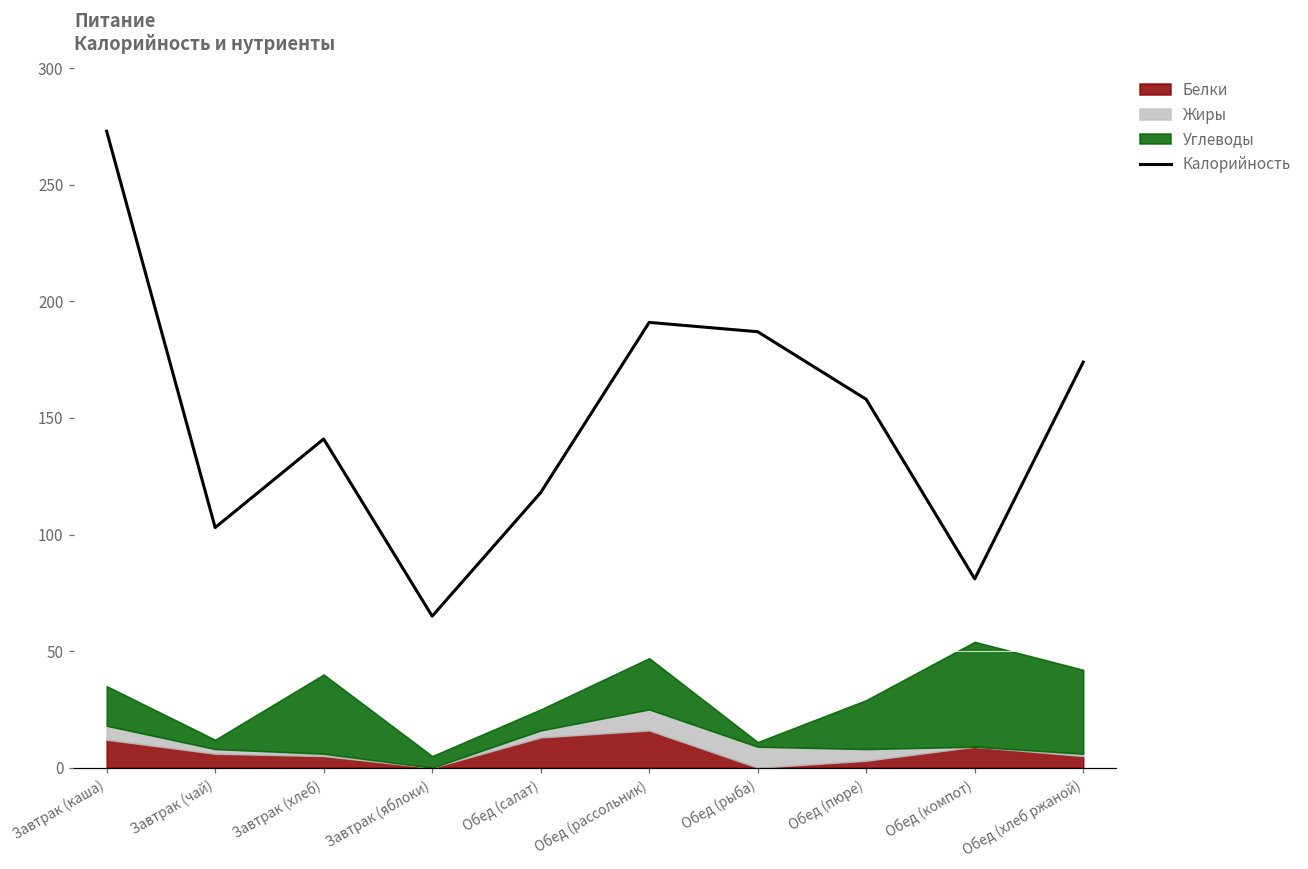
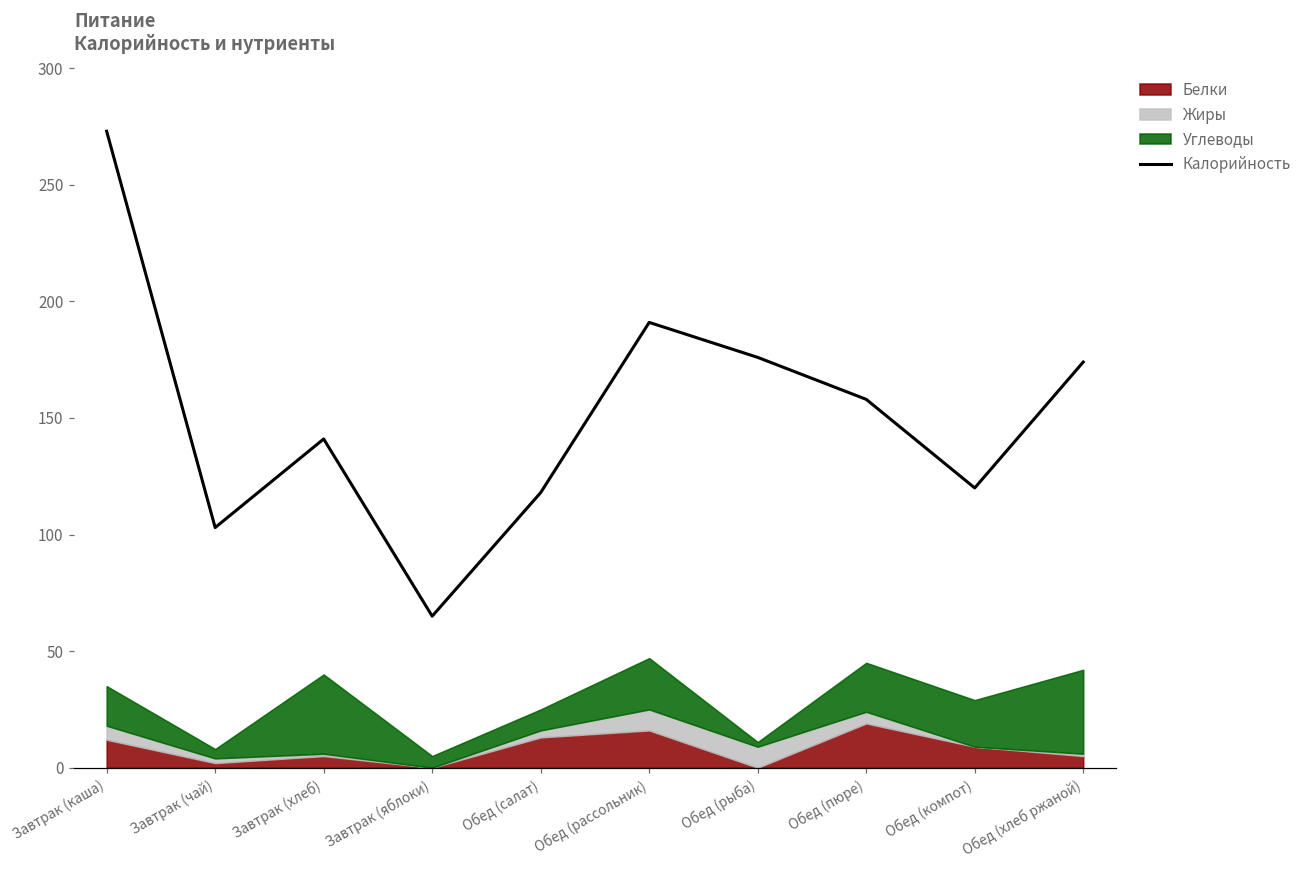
  {
    "Калорийность": {
      "Завтрак (каша)": 273,
      "Завтрак (чай)": 103,
      "Завтрак (хлеб)": 141,
      "Завтрак (яблоки)": 65,
      "Обед (салат)": 118,
      "Обед (рассольник)": 191,
-     "Обед (рыба)": 187,
+     "Обед (рыба)": 176,
      "Обед (пюре)": 158,
-     "Обед (компот)": 81,
+     "Обед (компот)": 120,
      "Обед (хлеб ржаной)": 174
    },
    "Белки": {
      "Завтрак (каша)": 12,
-     "Завтрак (чай)": 6,
+     "Завтрак (чай)": 2,
      "Обед (салат)": 13,
      "Обед (рассольник)": 16,
      "Обед (рыба)": 0,
-     "Обед (пюре)": 3
+     "Обед (пюре)": 19
    },
    "Жиры": {
      "Завтрак (каша)": 6,
      "Завтрак (чай)": 2,
      "Обед (салат)": 3,
      "Обед (рассольник)": 9,
      "Обед (рыба)": 9,
      "Обед (пюре)": 5
    },
    "Углеводы": {
      "Завтрак (каша)": 17,
      "Завтрак (чай)": 4,
      "Завтрак (хлеб)": 34,
      "Завтрак (яблоки)": 5,
      "Обед (салат)": 9,
      "Обед (рассольник)": 22,
      "Обед (рыба)": 2,
      "Обед (пюре)": 21,
-     "Обед (компот)": 45,
+     "Обед (компот)": 20,
      "Обед (хлеб ржаной)": 36
    }
  }
